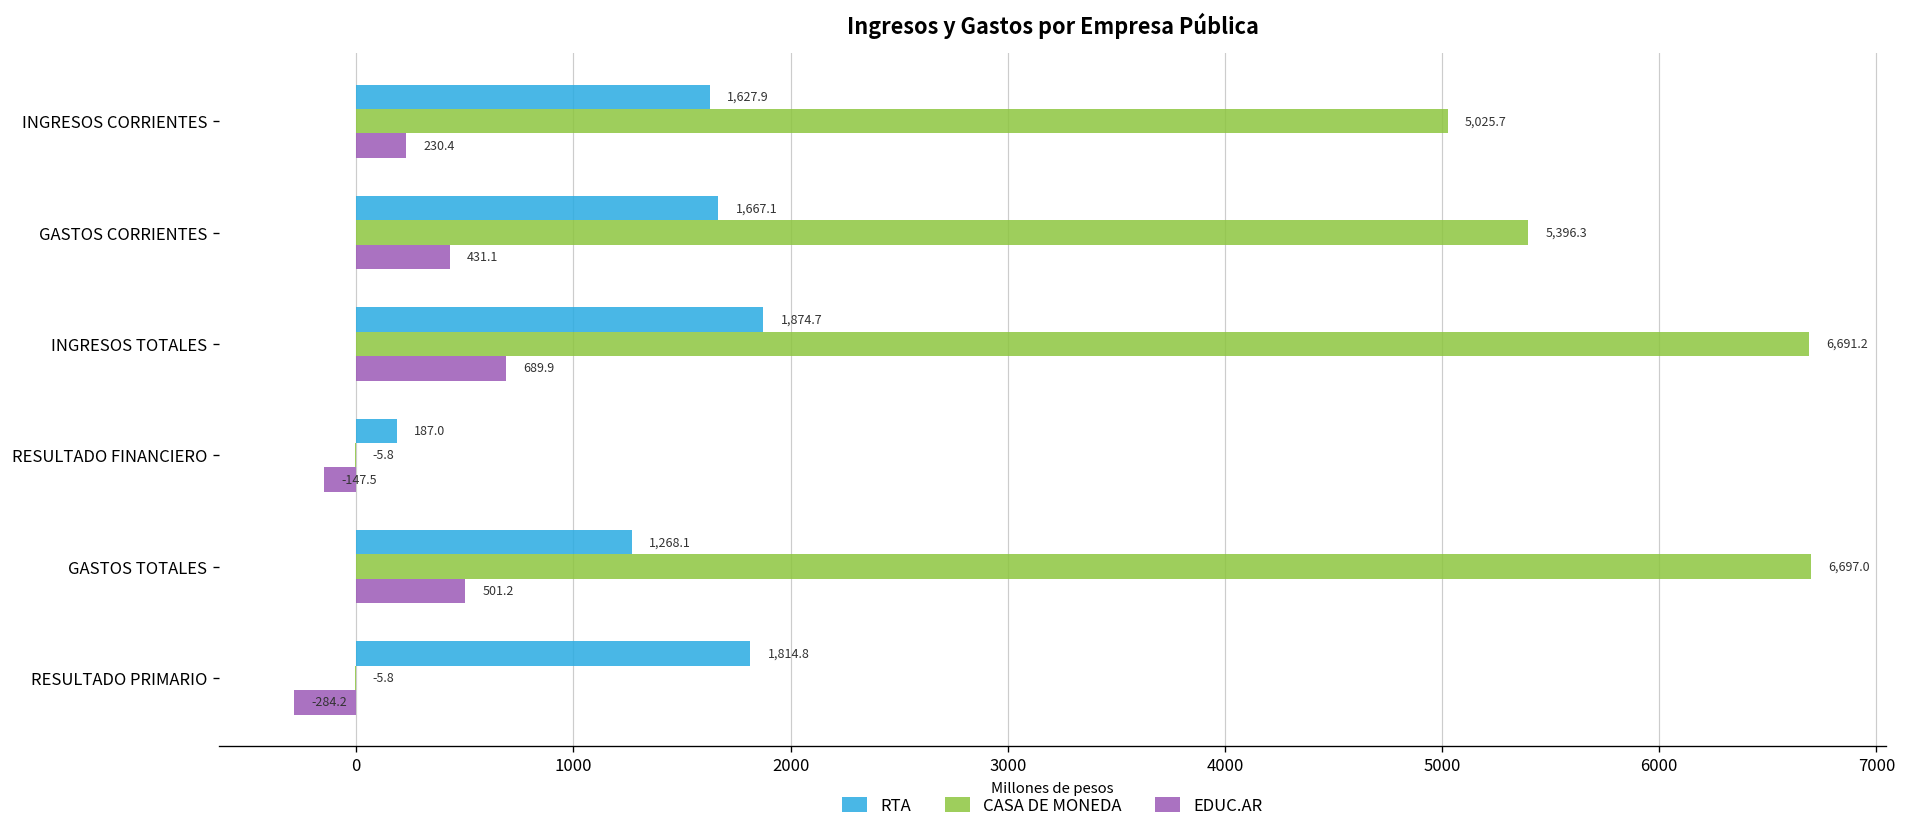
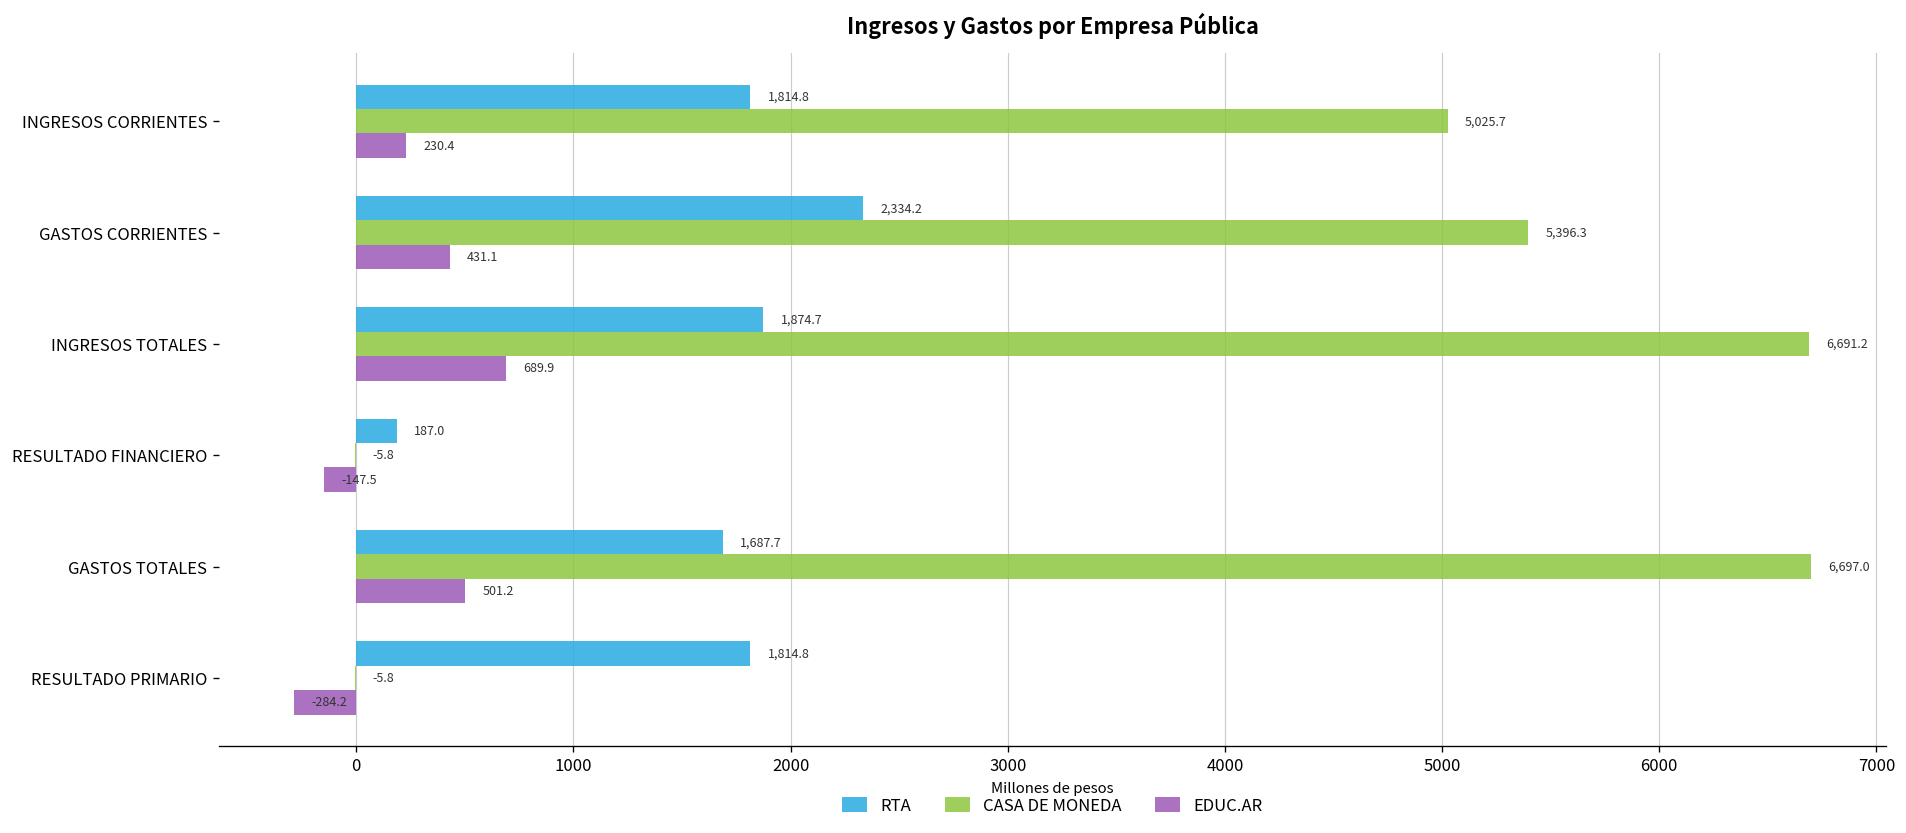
  {
    "RTA": {
-     "INGRESOS CORRIENTES": "1,627.9",
-     "GASTOS CORRIENTES": "1,667.1",
+     "INGRESOS CORRIENTES": "1,814.8",
+     "GASTOS CORRIENTES": "2,334.2",
      "INGRESOS TOTALES": "1,874.7",
      "RESULTADO FINANCIERO": "187.0",
-     "GASTOS TOTALES": "1,268.1",
+     "GASTOS TOTALES": "1,687.7",
      "RESULTADO PRIMARIO": "1,814.8"
    },
    "CASA DE MONEDA": {
      "INGRESOS CORRIENTES": "5,025.7",
      "GASTOS CORRIENTES": "5,396.3",
      "INGRESOS TOTALES": "6,691.2",
      "RESULTADO FINANCIERO": "-5.8",
      "GASTOS TOTALES": "6,697.0",
      "RESULTADO PRIMARIO": "-5.8"
    },
    "EDUC.AR": {
      "INGRESOS CORRIENTES": "230.4",
      "GASTOS CORRIENTES": "431.1",
      "INGRESOS TOTALES": "689.9",
      "RESULTADO FINANCIERO": "-147.5",
      "GASTOS TOTALES": "501.2",
      "RESULTADO PRIMARIO": "-284.2"
    }
  }
